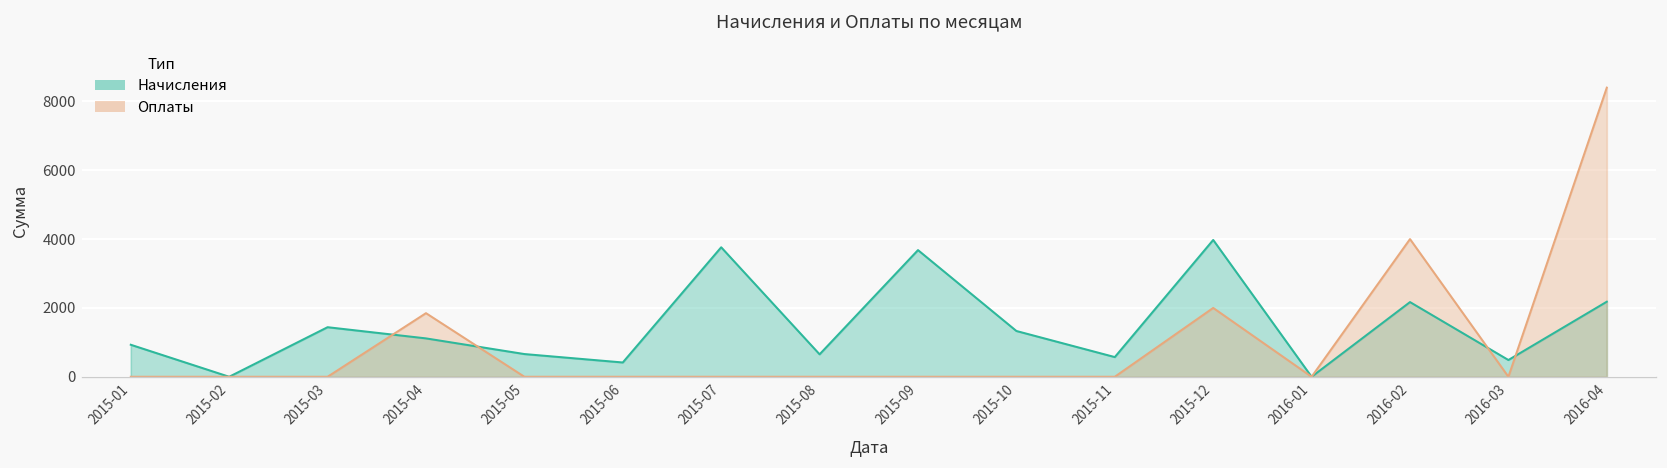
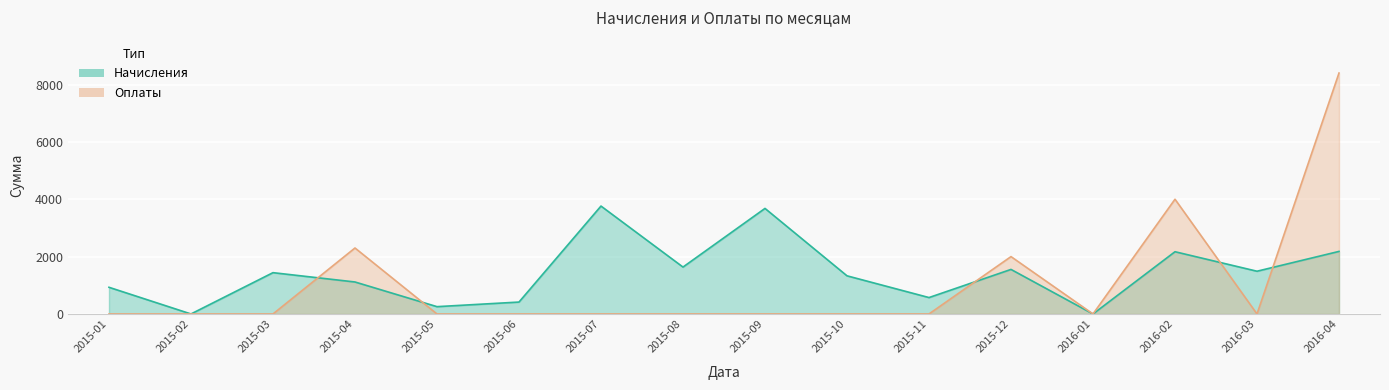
  {
    "Начисления": {
      "2015-01": 900,
      "2015-03": 1400,
      "2015-04": 1100,
-     "2015-05": 700,
+     "2015-05": 300,
      "2015-06": 400,
      "2015-07": 3800,
-     "2015-08": 700,
+     "2015-08": 1600,
      "2015-09": 3700,
      "2015-10": 1300,
      "2015-11": 600,
-     "2015-12": 4000,
+     "2015-12": 1600,
      "2016-02": 2200,
-     "2016-03": 500,
+     "2016-03": 1500,
      "2016-04": 2200
    },
    "Оплаты": {
      "2015-01": 0,
      "2015-03": 0,
-     "2015-04": 1800,
+     "2015-04": 2300,
      "2015-05": 0,
      "2015-06": 0,
      "2015-07": 0,
      "2015-08": 0,
      "2015-09": 0,
      "2015-10": 0,
      "2015-11": 0,
      "2015-12": 2000,
      "2016-02": 4000,
      "2016-03": 0,
      "2016-04": 8400
    }
  }
